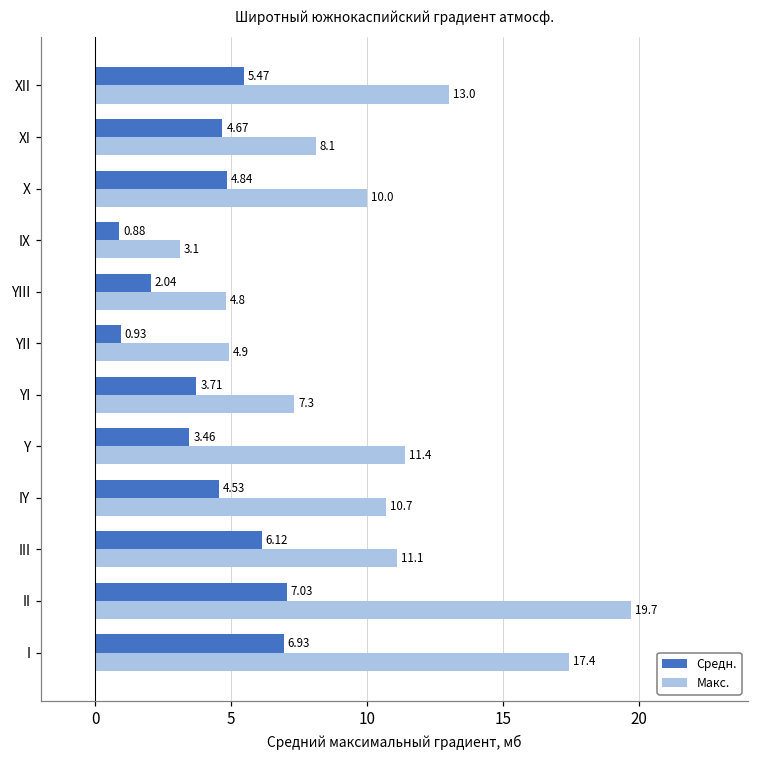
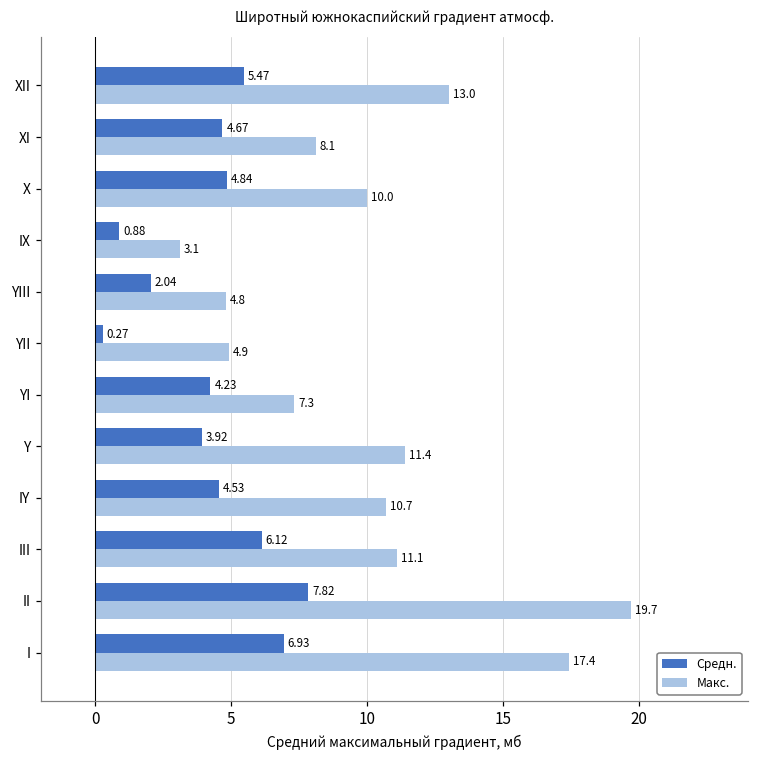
  {
    "Средн.": {
      "XII": 5.47,
      "XI": 4.67,
      "X": 4.84,
      "IX": 0.88,
      "YIII": 2.04,
-     "YII": 0.93,
-     "YI": 3.71,
-     "Y": 3.46,
+     "YII": 0.27,
+     "YI": 4.23,
+     "Y": 3.92,
      "IY": 4.53,
      "III": 6.12,
-     "II": 7.03,
+     "II": 7.82,
      "I": 6.93
    },
    "Макс.": {
      "XII": 13.0,
      "XI": 8.1,
      "X": 10.0,
      "IX": 3.1,
      "YIII": 4.8,
      "YII": 4.9,
      "YI": 7.3,
      "Y": 11.4,
      "IY": 10.7,
      "III": 11.1,
      "II": 19.7,
      "I": 17.4
    }
  }
